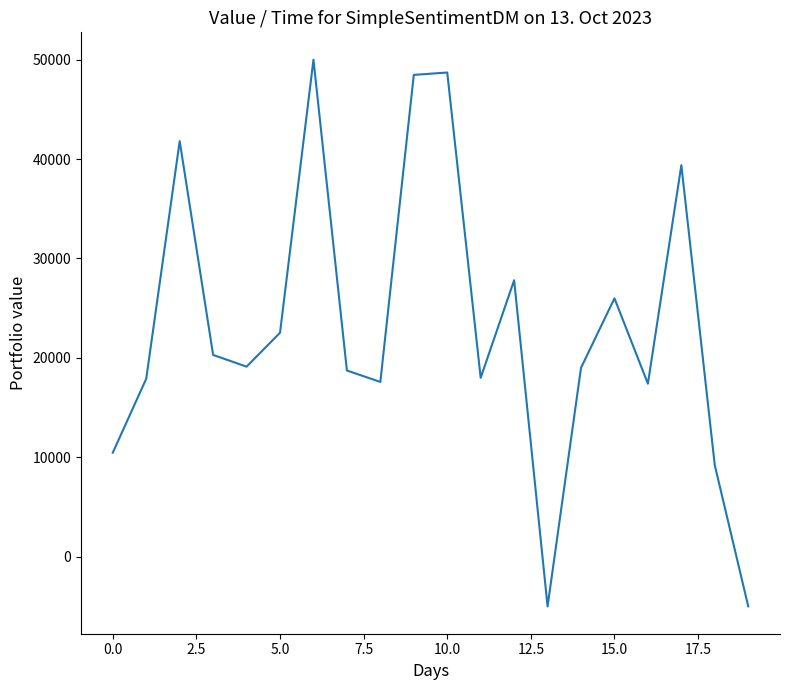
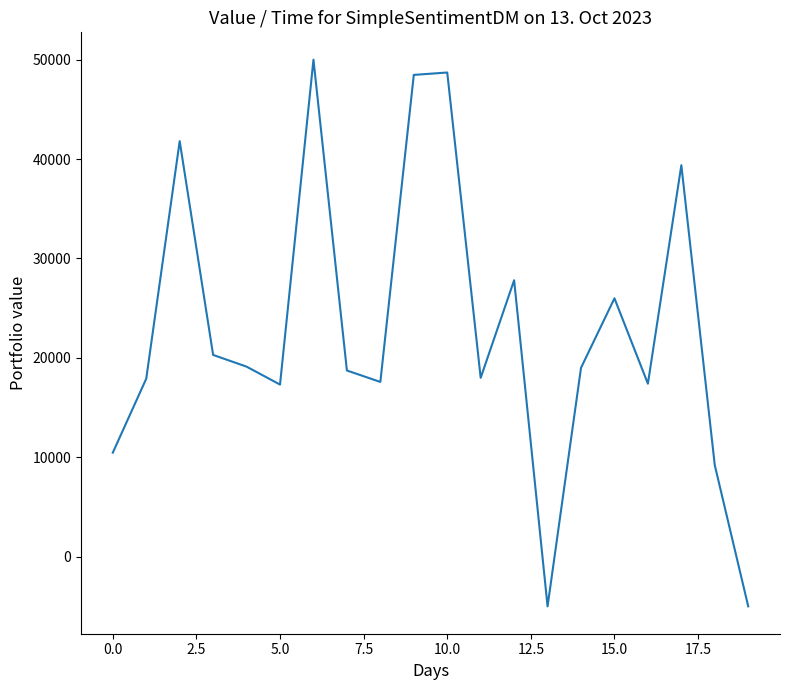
  {
    "0.0": 10000,
-   "5.0": 23000,
+   "5.0": 17000,
    "10.0": 49000,
    "15.0": 26000
  }
